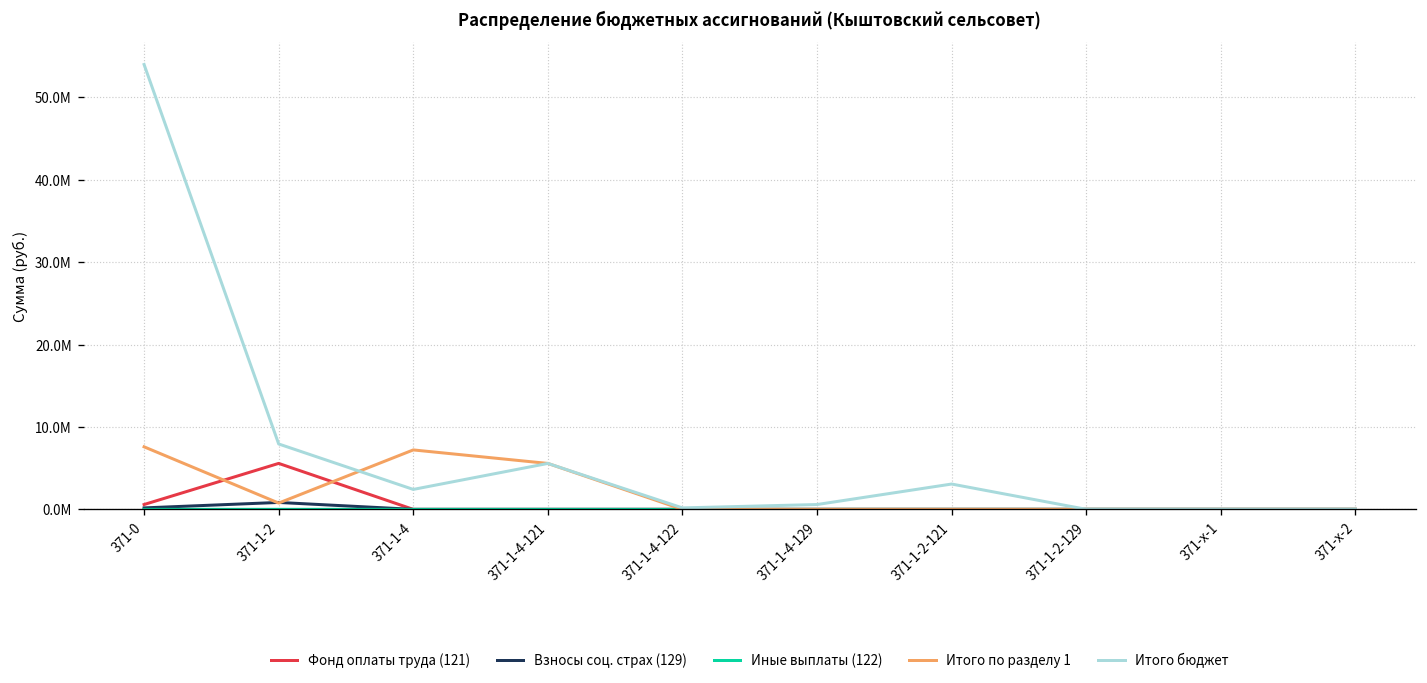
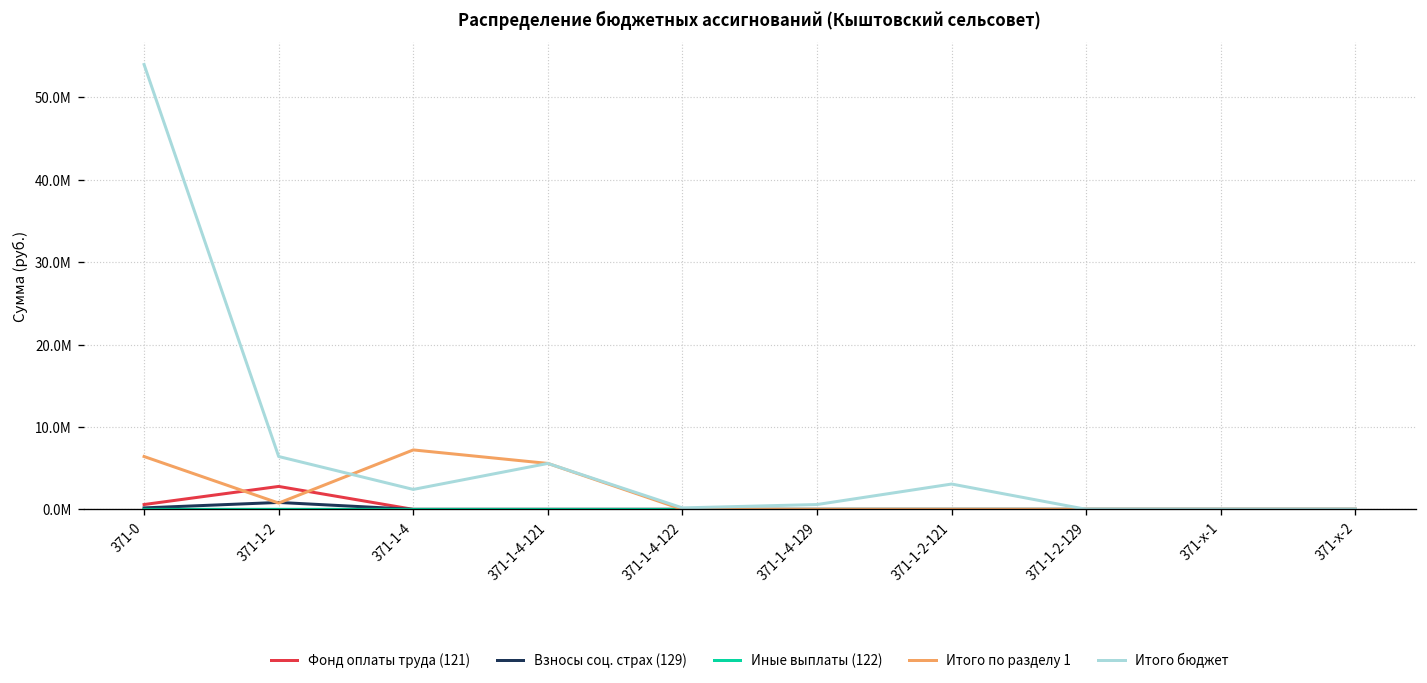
  {
    "Фонд оплаты труда (121)": {
      "371-0": 1000000,
-     "371-1-2": 6000000
+     "371-1-2": 3000000
    },
    "Иные выплаты (122)": {
      "371-1-2": 0
    },
    "Итого по разделу 1": {
-     "371-0": 8000000,
+     "371-0": 6000000,
      "371-1-4": 7000000
    },
    "Итого бюджет": {
      "371-0": 54000000,
-     "371-1-2": 8000000,
+     "371-1-2": 6000000,
      "371-1-4": 2000000,
      "371-1-4-129": 1000000,
      "371-1-2-121": 3000000
    }
  }
